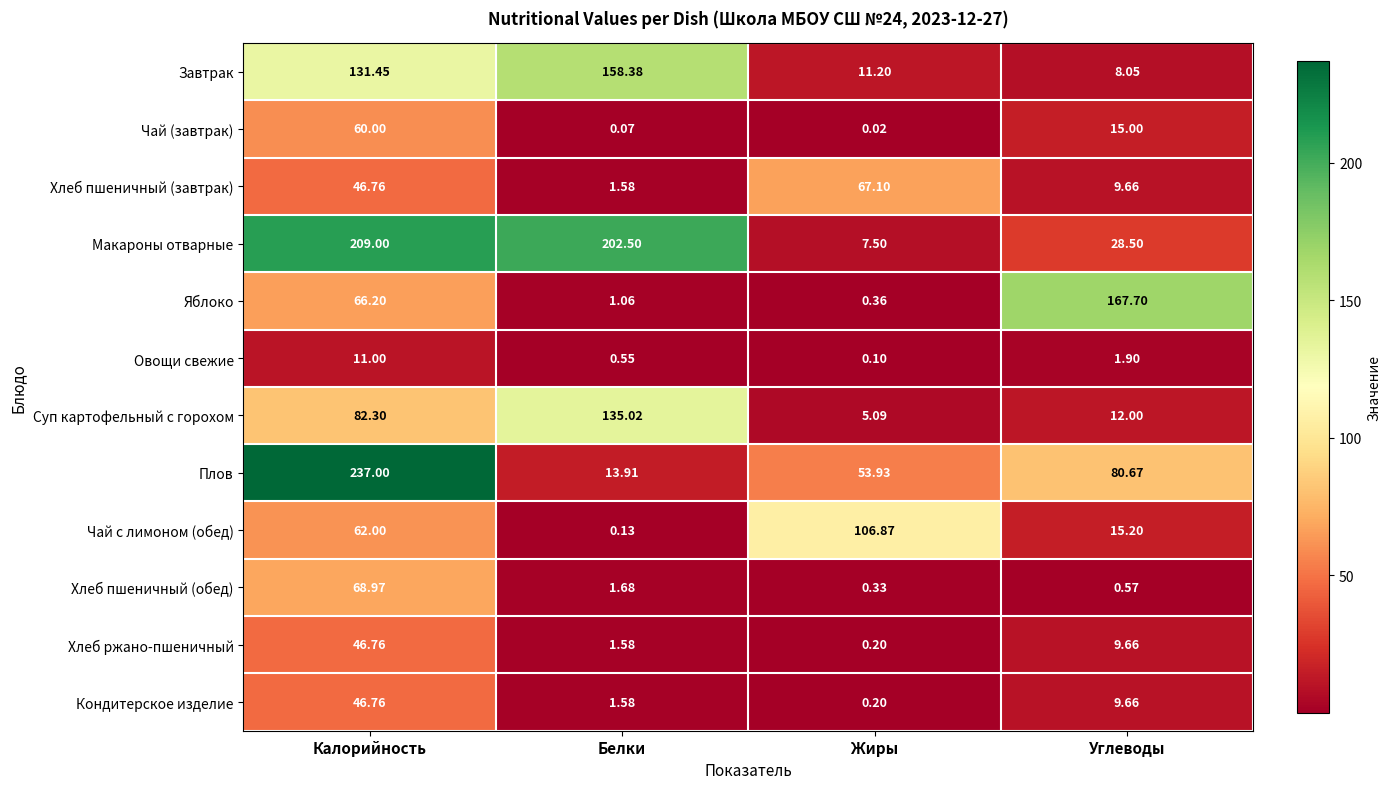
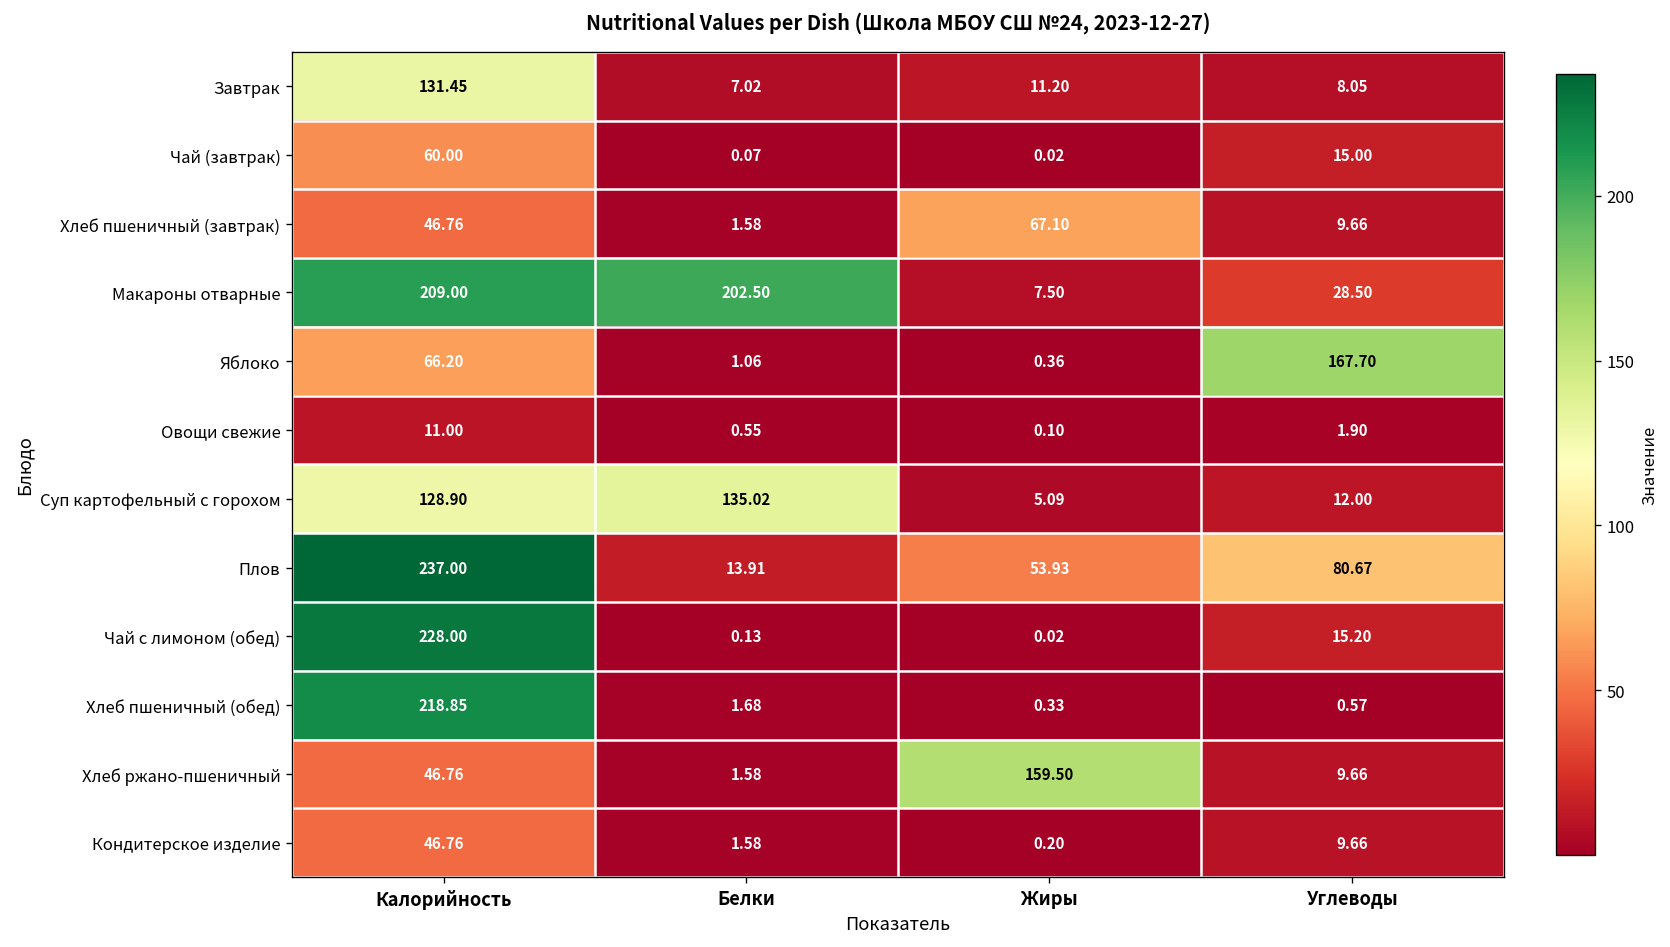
  {
    "Завтрак": {
      "Калорийность": 131.45,
-     "Белки": 158.38,
+     "Белки": 7.02,
      "Жиры": 11.20,
      "Углеводы": 8.05
    },
    "Чай (завтрак)": {
      "Калорийность": 60.00,
      "Белки": 0.07,
      "Жиры": 0.02,
      "Углеводы": 15.00
    },
    "Хлеб пшеничный (завтрак)": {
      "Калорийность": 46.76,
      "Белки": 1.58,
      "Жиры": 67.10,
      "Углеводы": 9.66
    },
    "Макароны отварные": {
      "Калорийность": 209.00,
      "Белки": 202.50,
      "Жиры": 7.50,
      "Углеводы": 28.50
    },
    "Яблоко": {
      "Калорийность": 66.20,
      "Белки": 1.06,
      "Жиры": 0.36,
      "Углеводы": 167.70
    },
    "Овощи свежие": {
      "Калорийность": 11.00,
      "Белки": 0.55,
      "Жиры": 0.10,
      "Углеводы": 1.90
    },
    "Суп картофельный с горохом": {
-     "Калорийность": 82.30,
+     "Калорийность": 128.90,
      "Белки": 135.02,
      "Жиры": 5.09,
      "Углеводы": 12.00
    },
    "Плов": {
      "Калорийность": 237.00,
      "Белки": 13.91,
      "Жиры": 53.93,
      "Углеводы": 80.67
    },
    "Чай с лимоном (обед)": {
-     "Калорийность": 62.00,
+     "Калорийность": 228.00,
      "Белки": 0.13,
-     "Жиры": 106.87,
+     "Жиры": 0.02,
      "Углеводы": 15.20
    },
    "Хлеб пшеничный (обед)": {
-     "Калорийность": 68.97,
+     "Калорийность": 218.85,
      "Белки": 1.68,
      "Жиры": 0.33,
      "Углеводы": 0.57
    },
    "Хлеб ржано-пшеничный": {
      "Калорийность": 46.76,
      "Белки": 1.58,
-     "Жиры": 0.20,
+     "Жиры": 159.50,
      "Углеводы": 9.66
    },
    "Кондитерское изделие": {
      "Калорийность": 46.76,
      "Белки": 1.58,
      "Жиры": 0.20,
      "Углеводы": 9.66
    }
  }
